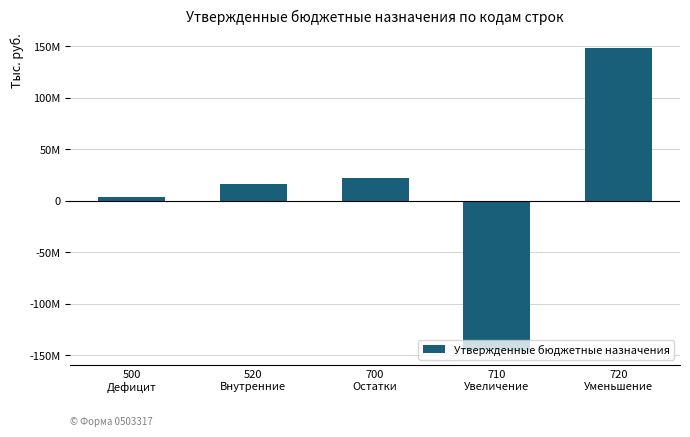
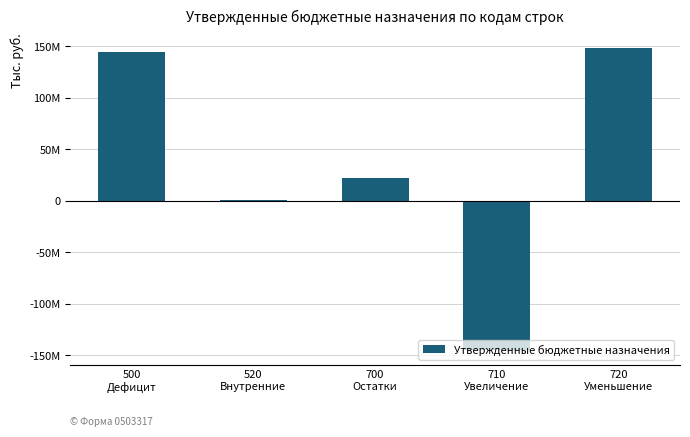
  {
-   "500 Дефицит": 4000000,
-   "520 Внутренние": 16000000,
+   "500 Дефицит": 144000000,
+   "520 Внутренние": 1000000,
    "700 Остатки": 22000000,
    "720 Уменьшение": 148000000
  }
